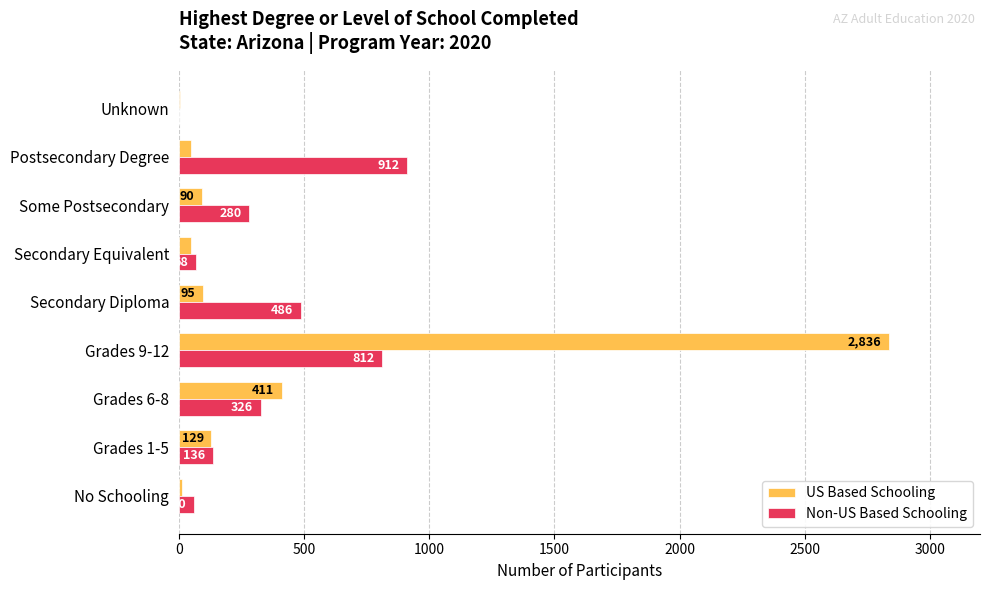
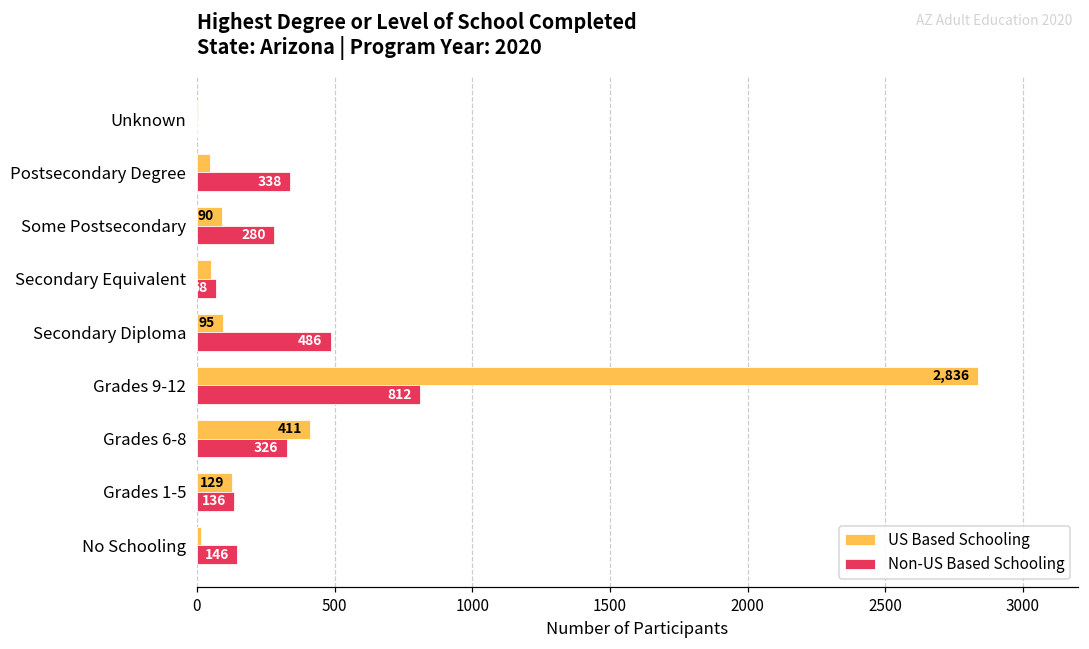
  {
    "US Based Schooling": {
      "Some Postsecondary": "90",
      "Secondary Diploma": "95",
      "Grades 9-12": "2,836",
      "Grades 6-8": "411",
      "Grades 1-5": "129"
    },
    "Non-US Based Schooling": {
-     "Postsecondary Degree": "912",
+     "Postsecondary Degree": "338",
      "Some Postsecondary": "280",
      "Secondary Equivalent": "68",
      "Secondary Diploma": "486",
      "Grades 9-12": "812",
      "Grades 6-8": "326",
      "Grades 1-5": "136",
-     "No Schooling": "60"
+     "No Schooling": "150"
    }
  }
